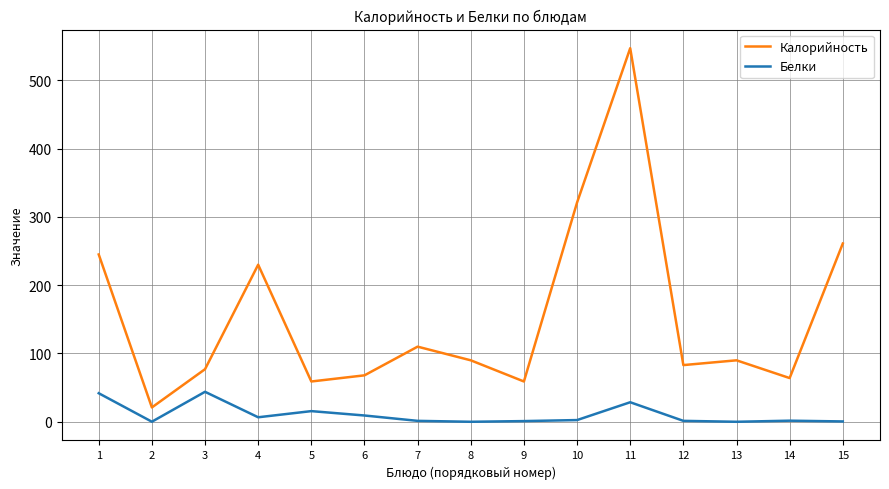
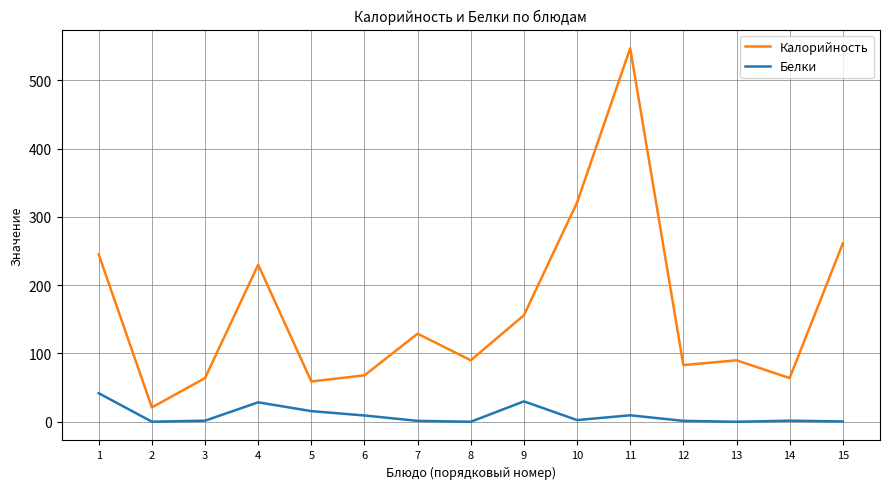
  {
    "Калорийность": {
      "1": 250,
      "2": 20,
-     "3": 80,
+     "3": 60,
      "4": 230,
      "5": 60,
      "6": 70,
-     "7": 110,
+     "7": 130,
      "8": 90,
-     "9": 60,
+     "9": 160,
      "10": 320,
      "11": 550,
      "12": 80,
      "13": 90,
      "14": 60,
      "15": 260
    },
    "Белки": {
      "1": 40,
      "2": 0,
-     "3": 40,
-     "4": 10,
+     "3": 0,
+     "4": 30,
      "5": 20,
      "6": 10,
      "7": 0,
      "8": 0,
-     "9": 0,
+     "9": 30,
      "10": 0,
-     "11": 30,
+     "11": 10,
      "12": 0,
      "13": 0,
      "14": 0,
      "15": 0
    }
  }
